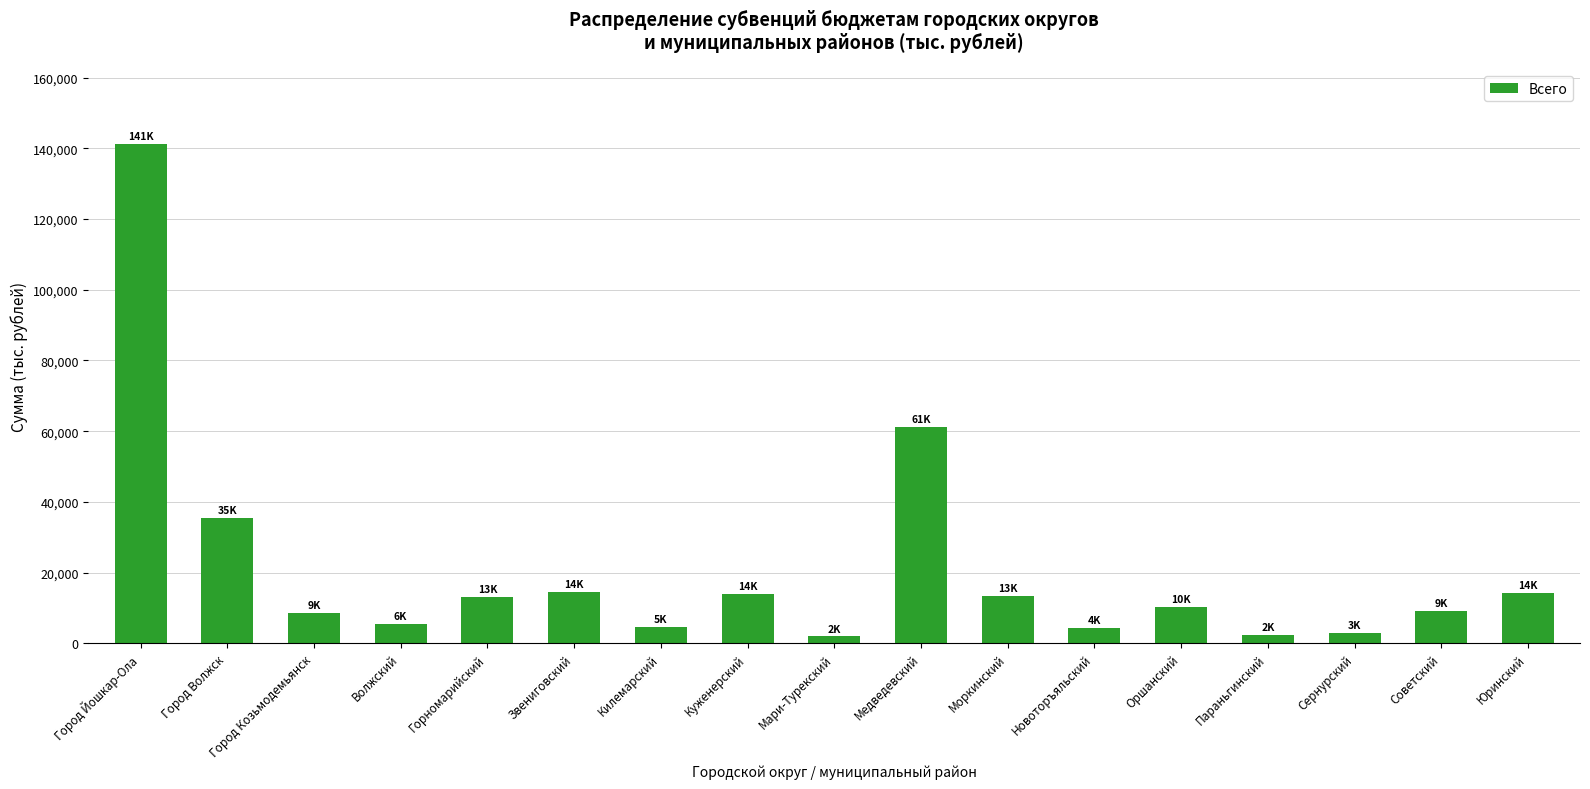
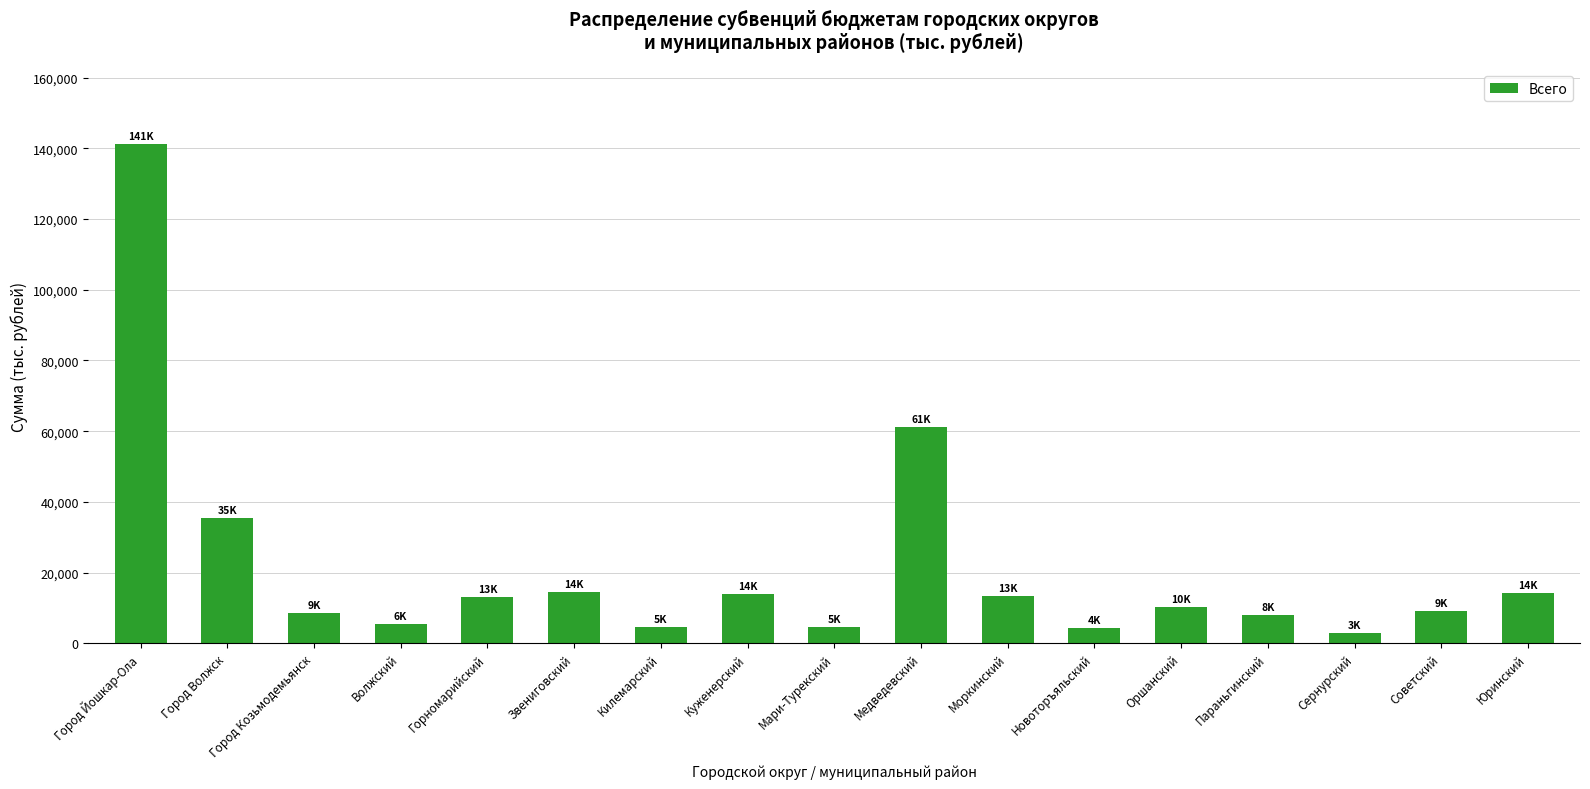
  {
    "Город Йошкар-Ола": "141K",
    "Город Волжск": "35K",
    "Город Козьмодемьянск": "9K",
    "Волжский": "6K",
    "Горномарийский": "13K",
    "Звениговский": "14K",
    "Килемарский": "5K",
    "Куженерский": "14K",
-   "Мари-Турекский": "2K",
+   "Мари-Турекский": "5K",
    "Медведевский": "61K",
    "Моркинский": "13K",
    "Новоторъяльский": "4K",
    "Оршанский": "10K",
-   "Параньгинский": "2K",
+   "Параньгинский": "8K",
    "Сернурский": "3K",
    "Советский": "9K",
    "Юринский": "14K"
  }
